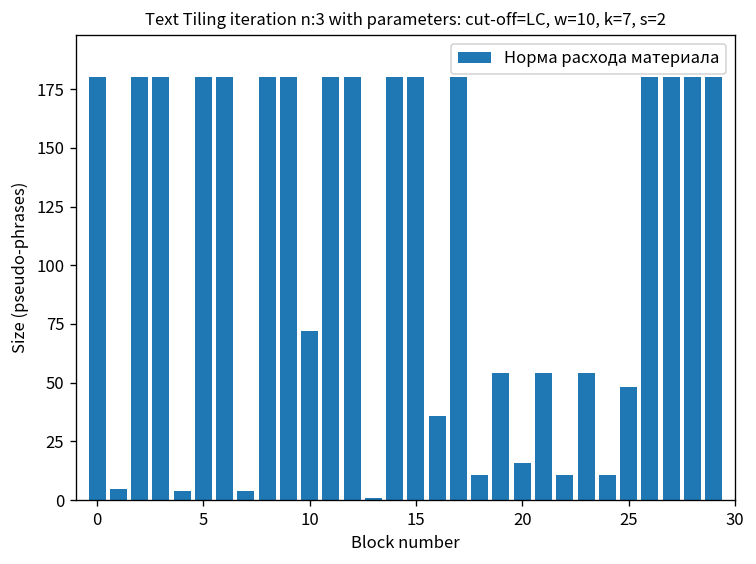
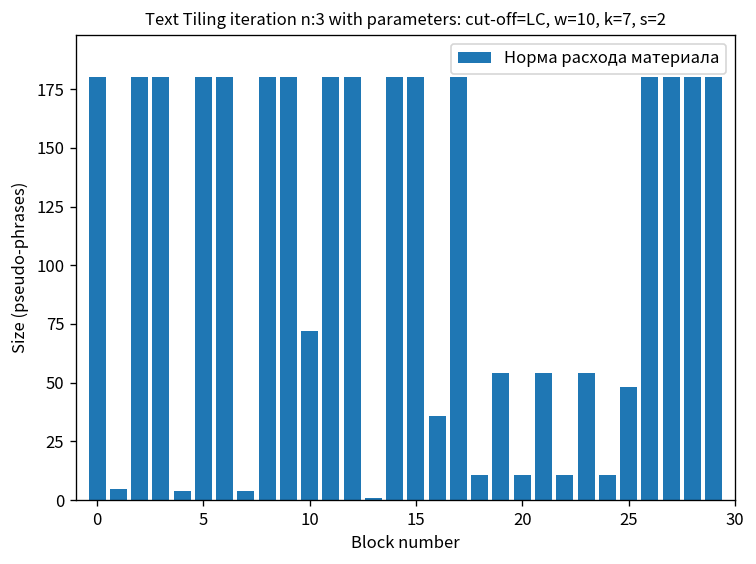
  {
    "0": 180,
    "5": 180,
    "10": 72,
    "15": 180,
-   "20": 16,
+   "20": 11,
    "25": 48
  }
